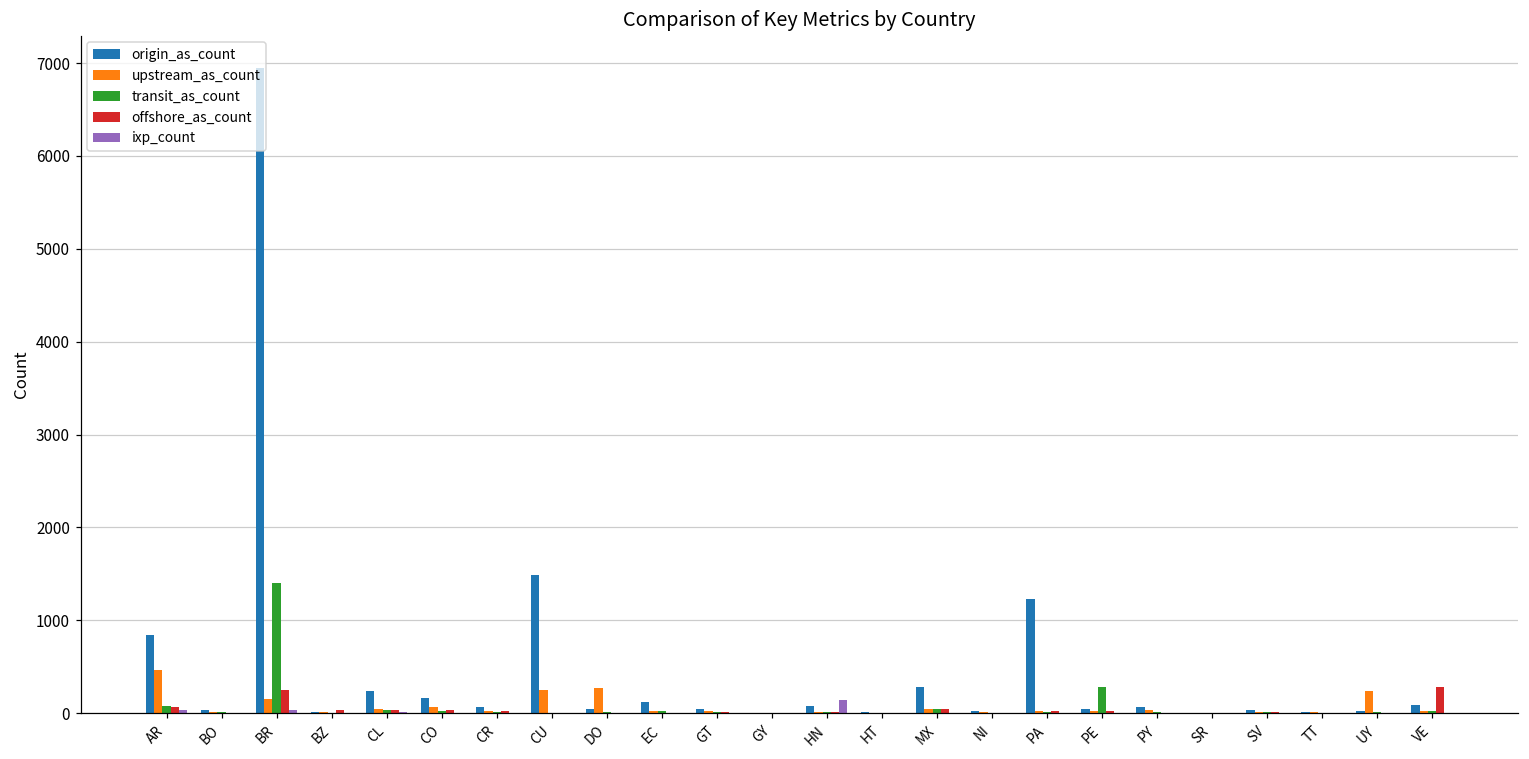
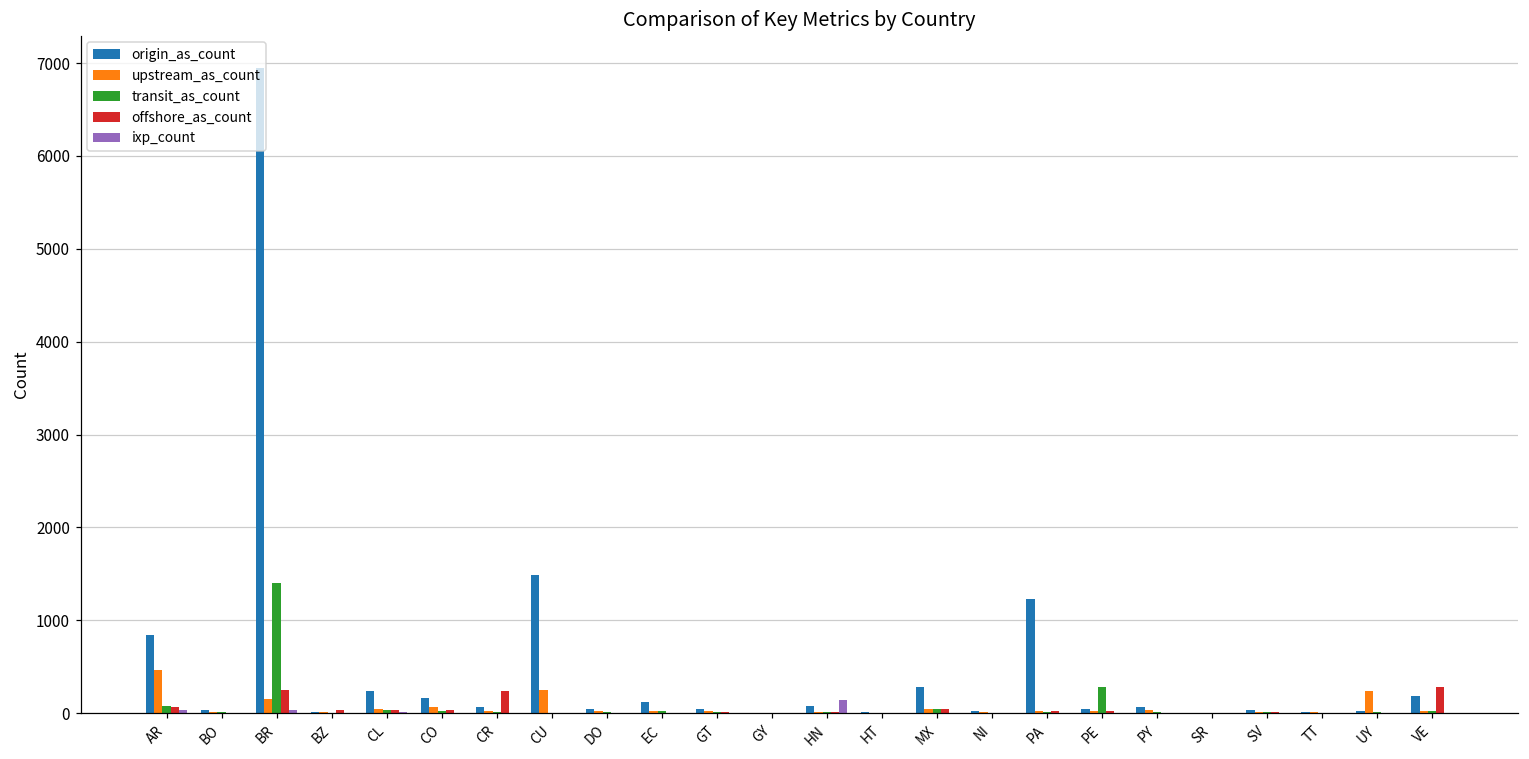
  {
    "origin_as_count": {
      "AR": 800,
      "BO": 0,
      "CL": 200,
      "CO": 200,
      "CR": 100,
      "CU": 1500,
      "DO": 0,
      "EC": 100,
      "GT": 0,
      "HN": 100,
      "MX": 300,
      "PA": 1200,
      "PE": 0,
      "PY": 100,
      "SV": 0,
-     "VE": 100
+     "VE": 200
    },
    "upstream_as_count": {
      "AR": 500,
      "BR": 200,
      "CL": 0,
      "CO": 100,
      "CU": 200,
-     "DO": 300,
+     "DO": 0,
      "MX": 0,
      "PY": 0,
      "UY": 200
    },
    "transit_as_count": {
      "AR": 100,
      "BR": 1400,
      "MX": 0,
      "PE": 300
    },
    "offshore_as_count": {
      "AR": 100,
      "BR": 200,
      "BZ": 0,
      "CO": 0,
-     "CR": 0,
+     "CR": 200,
      "CU": 0,
      "MX": 0,
      "SR": 0,
      "VE": 300
    },
    "ixp_count": {
      "BR": 0,
      "GT": 0,
      "GY": 0,
      "HN": 100,
      "NI": 0,
      "SR": 0,
      "SV": 0,
      "UY": 0,
      "VE": 0
    }
  }
